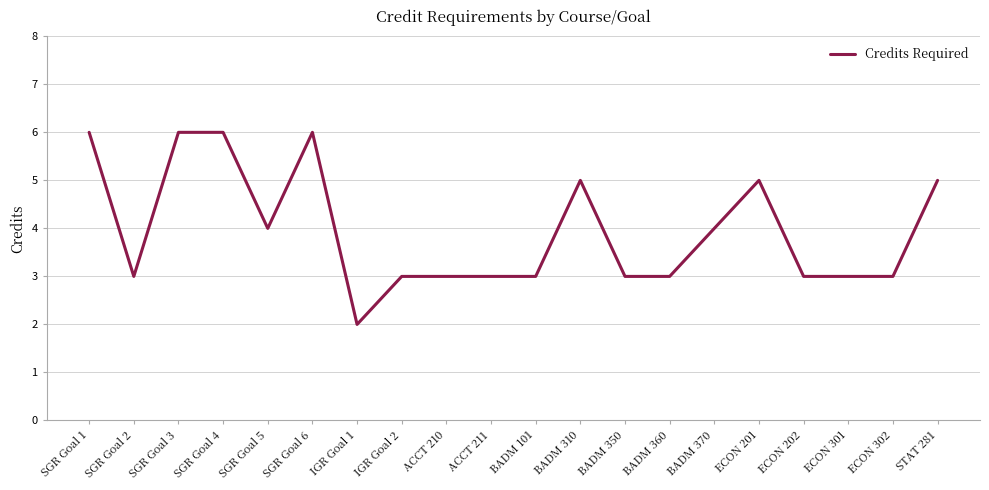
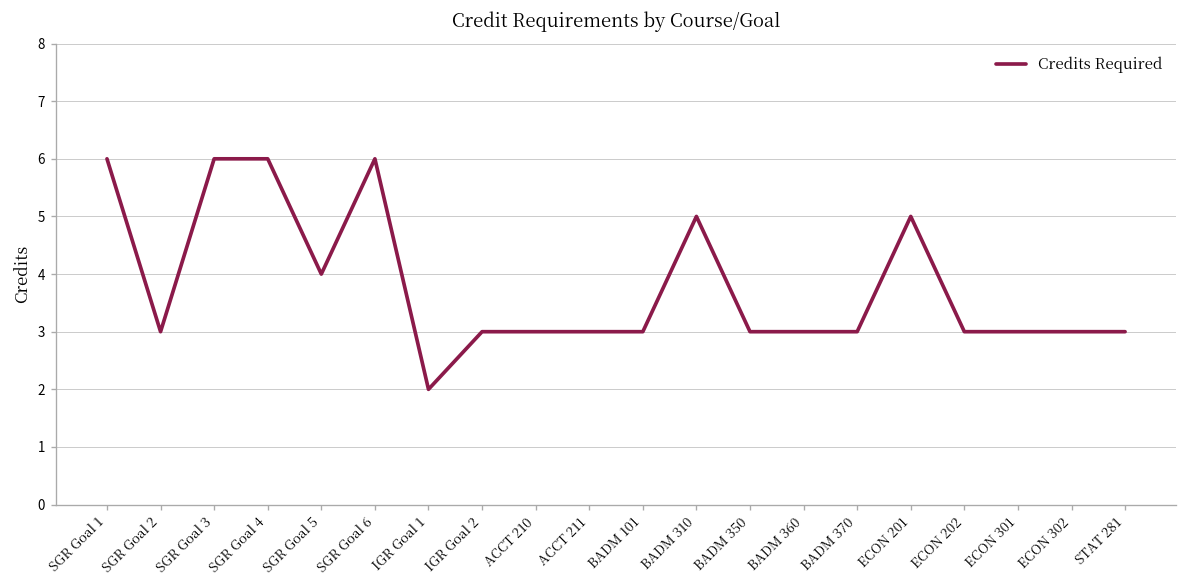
  {
    "SGR Goal 1": 6,
    "SGR Goal 2": 3,
    "SGR Goal 3": 6,
    "SGR Goal 4": 6,
    "SGR Goal 5": 4,
    "SGR Goal 6": 6,
    "IGR Goal 1": 2,
    "IGR Goal 2": 3,
    "ACCT 210": 3,
    "ACCT 211": 3,
    "BADM 101": 3,
    "BADM 310": 5,
    "BADM 350": 3,
    "BADM 360": 3,
-   "BADM 370": 4,
+   "BADM 370": 3,
    "ECON 201": 5,
    "ECON 202": 3,
    "ECON 301": 3,
    "ECON 302": 3,
-   "STAT 281": 5
+   "STAT 281": 3
  }
